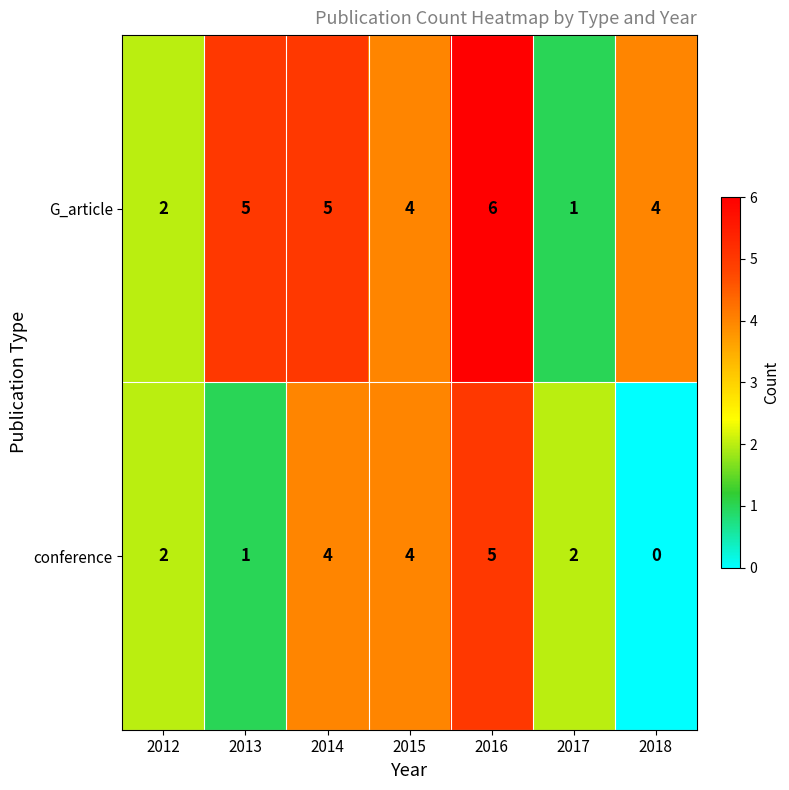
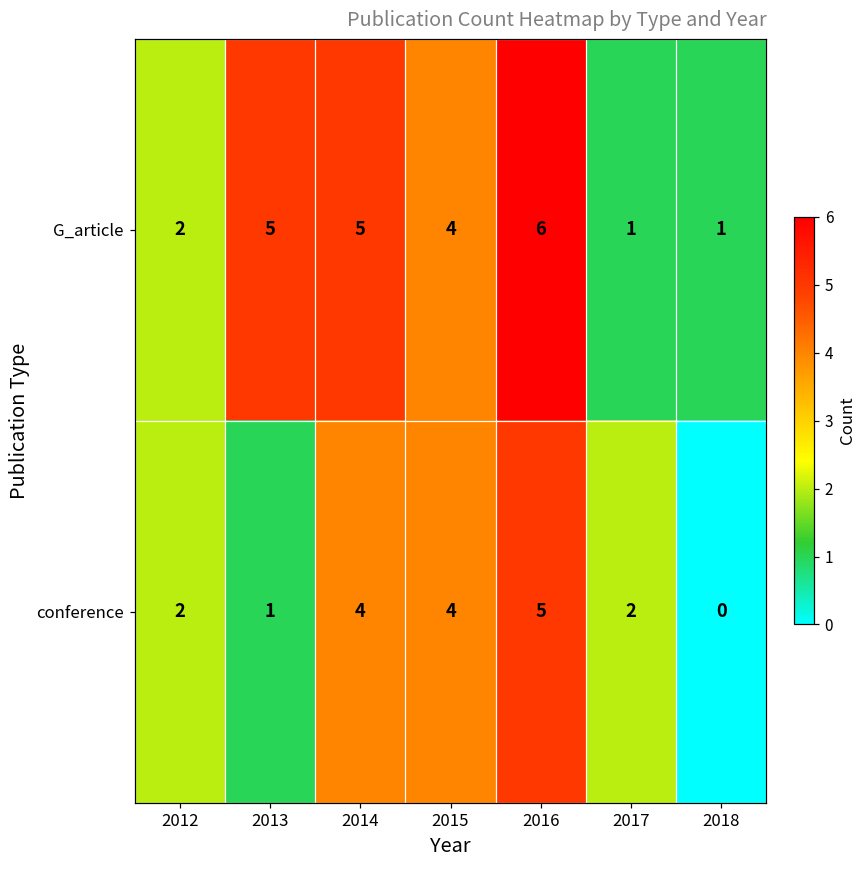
  {
    "G_article": {
      "2012": 2,
      "2013": 5,
      "2014": 5,
      "2015": 4,
      "2016": 6,
      "2017": 1,
-     "2018": 4
+     "2018": 1
    },
    "conference": {
      "2012": 2,
      "2013": 1,
      "2014": 4,
      "2015": 4,
      "2016": 5,
      "2017": 2,
      "2018": 0
    }
  }
